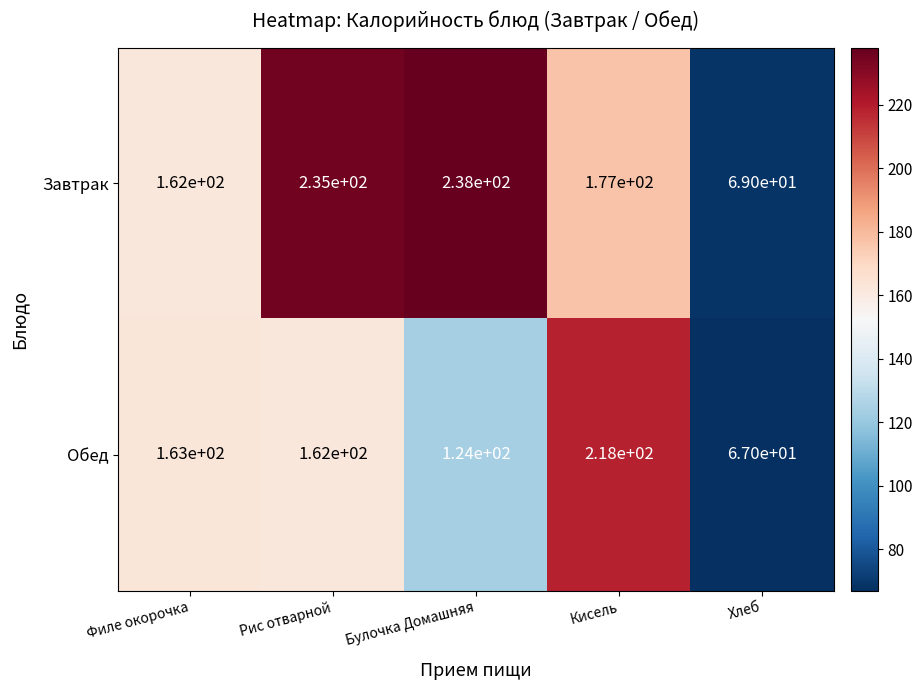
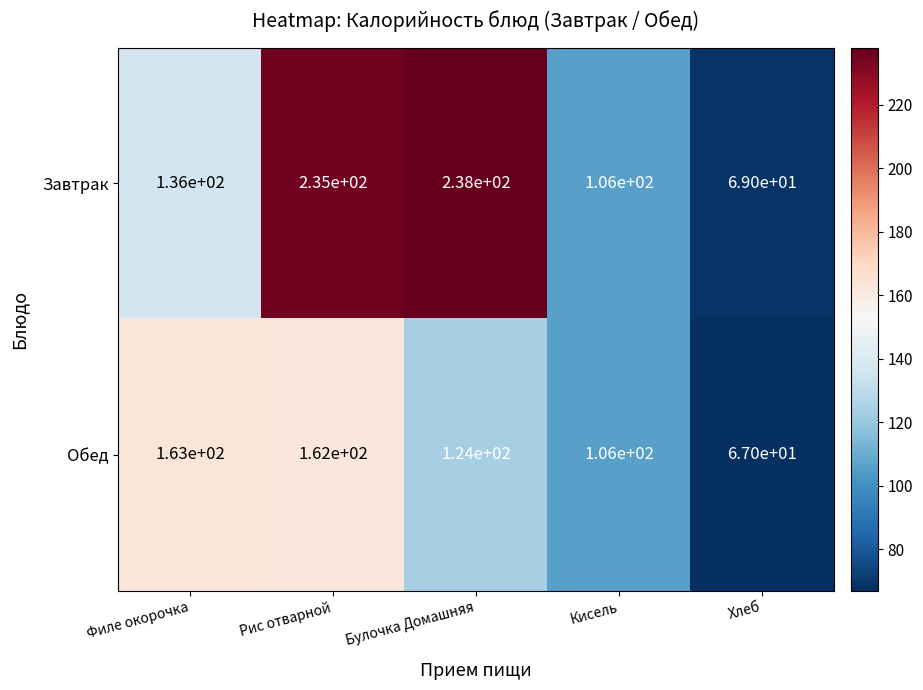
  {
    "Завтрак": {
-     "Филе окорочка": "1.62e+02",
+     "Филе окорочка": "1.36e+02",
      "Рис отварной": "2.35e+02",
      "Булочка Домашняя": "2.38e+02",
-     "Кисель": "1.77e+02",
+     "Кисель": "1.06e+02",
      "Хлеб": "6.90e+01"
    },
    "Обед": {
      "Филе окорочка": "1.63e+02",
      "Рис отварной": "1.62e+02",
      "Булочка Домашняя": "1.24e+02",
-     "Кисель": "2.18e+02",
+     "Кисель": "1.06e+02",
      "Хлеб": "6.70e+01"
    }
  }
